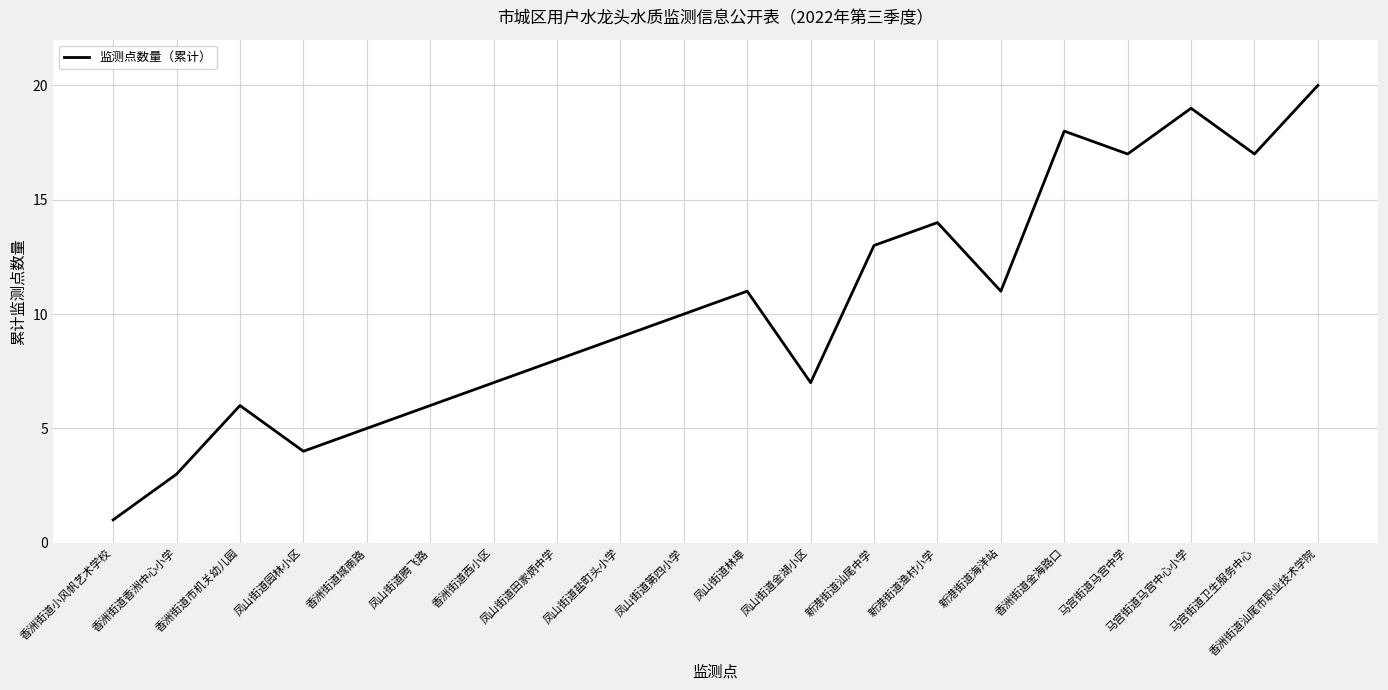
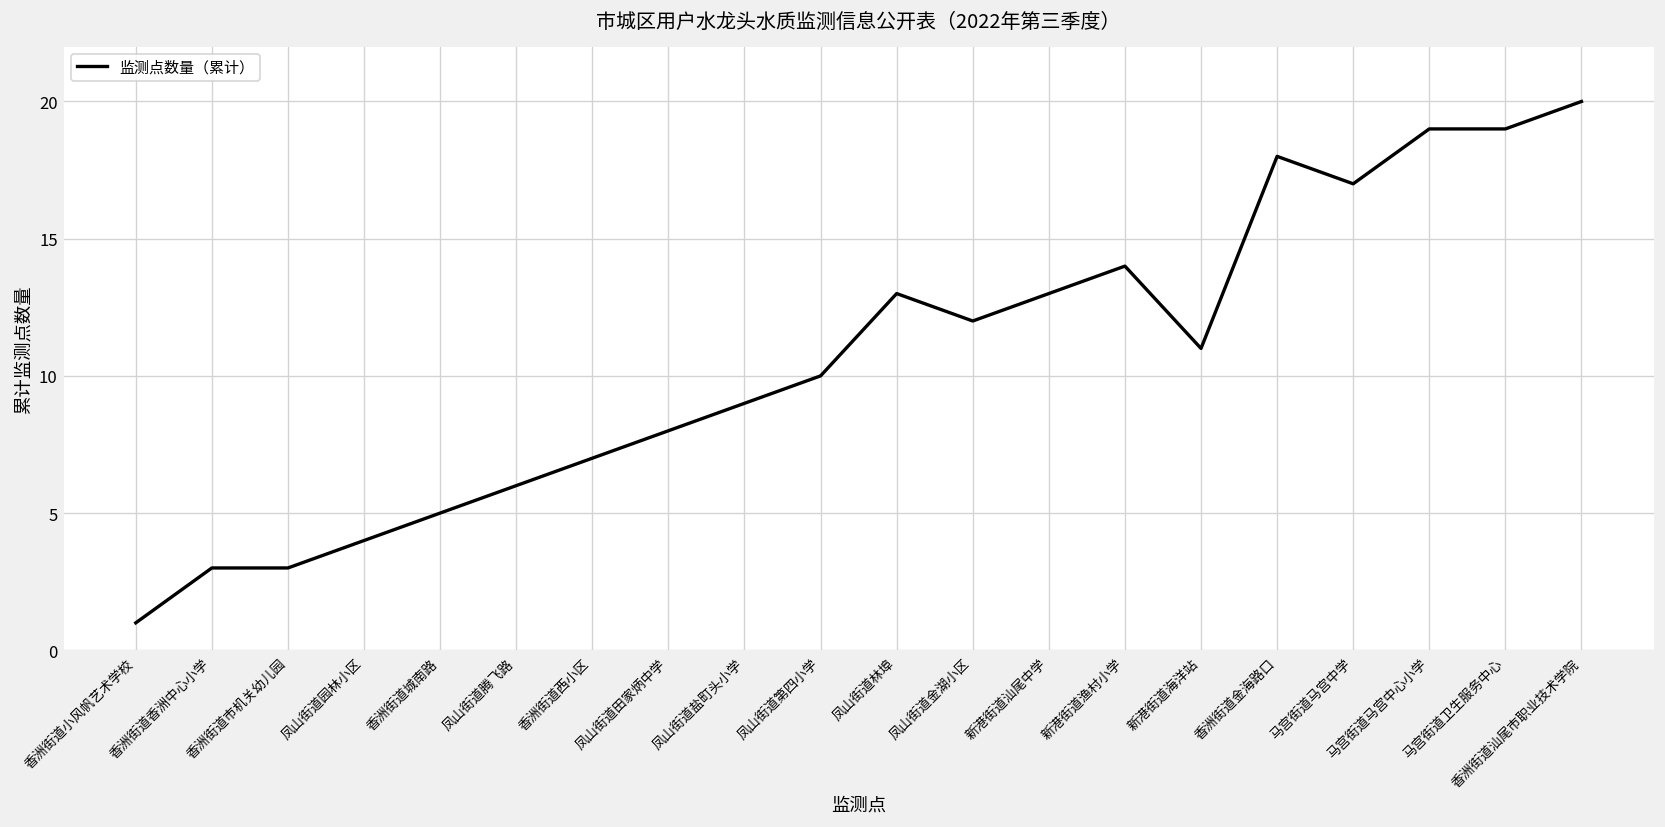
  {
    "香洲街道小风帆艺术学校": 1,
    "香洲街道香洲中心小学": 3,
-   "香洲街道市机关幼儿园": 6,
+   "香洲街道市机关幼儿园": 3,
    "凤山街道园林小区": 4,
    "香洲街道城南路": 5,
    "凤山街道腾飞路": 6,
    "香洲街道西小区": 7,
    "凤山街道田家炳中学": 8,
    "凤山街道盐町头小学": 9,
    "凤山街道第四小学": 10,
-   "凤山街道林埠": 11,
-   "凤山街道金湖小区": 7,
+   "凤山街道林埠": 13,
+   "凤山街道金湖小区": 12,
    "新港街道汕尾中学": 13,
    "新港街道渔村小学": 14,
    "新港街道海洋站": 11,
    "香洲街道金海路口": 18,
    "马宫街道马宫中学": 17,
    "马宫街道马宫中心小学": 19,
-   "马宫街道卫生服务中心": 17,
+   "马宫街道卫生服务中心": 19,
    "香洲街道汕尾市职业技术学院": 20
  }
